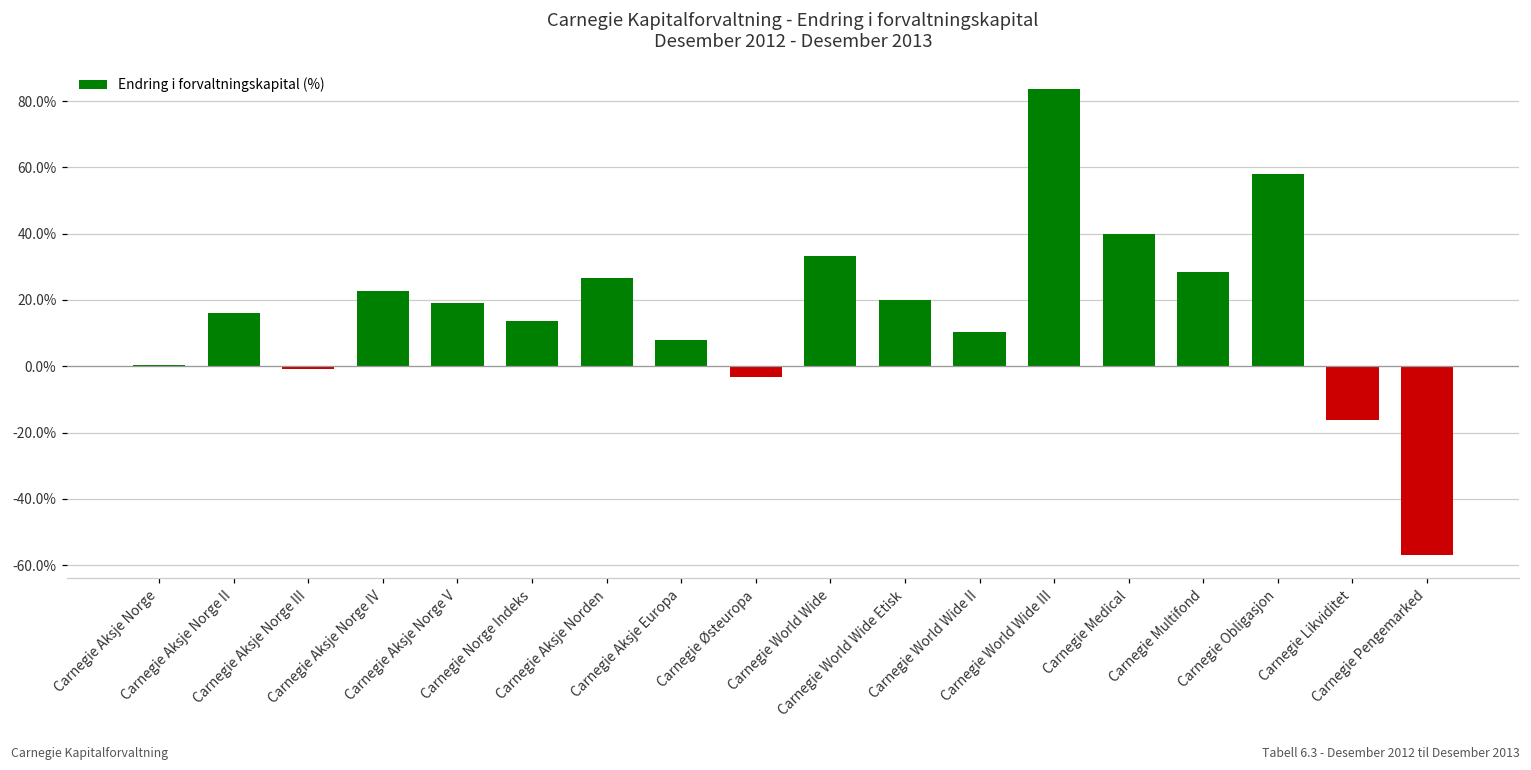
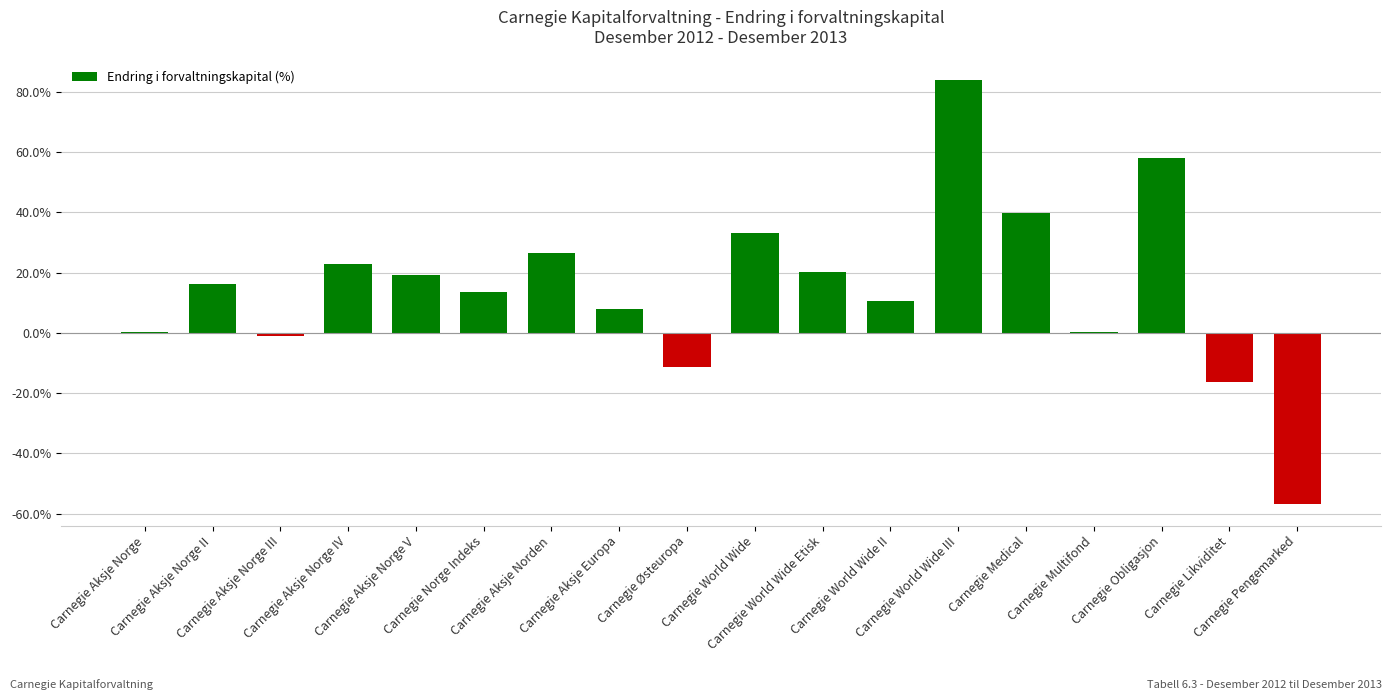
  {
    "Carnegie Aksje Norge II": "16%",
    "Carnegie Aksje Norge III": "-1%",
    "Carnegie Aksje Norge IV": "23%",
    "Carnegie Aksje Norge V": "19%",
    "Carnegie Norge Indeks": "14%",
    "Carnegie Aksje Norden": "27%",
    "Carnegie Aksje Europa": "8%",
-   "Carnegie Østeuropa": "-3%",
+   "Carnegie Østeuropa": "-11%",
    "Carnegie World Wide": "33%",
    "Carnegie World Wide Etisk": "20%",
    "Carnegie World Wide II": "10%",
    "Carnegie World Wide III": "84%",
    "Carnegie Medical": "40%",
-   "Carnegie Multifond": "28%",
+   "Carnegie Multifond": "0%",
    "Carnegie Obligasjon": "58%",
    "Carnegie Likviditet": "-16%",
    "Carnegie Pengemarked": "-57%"
  }
